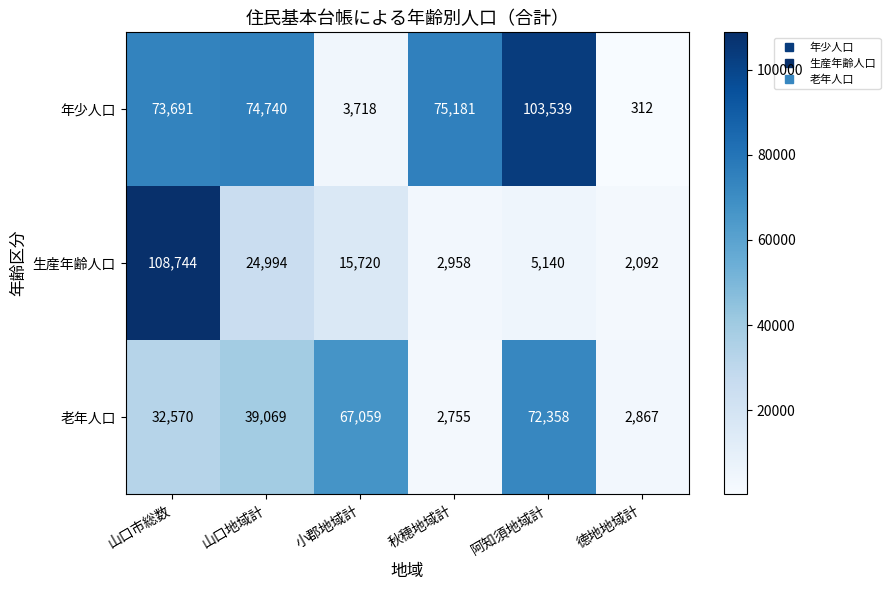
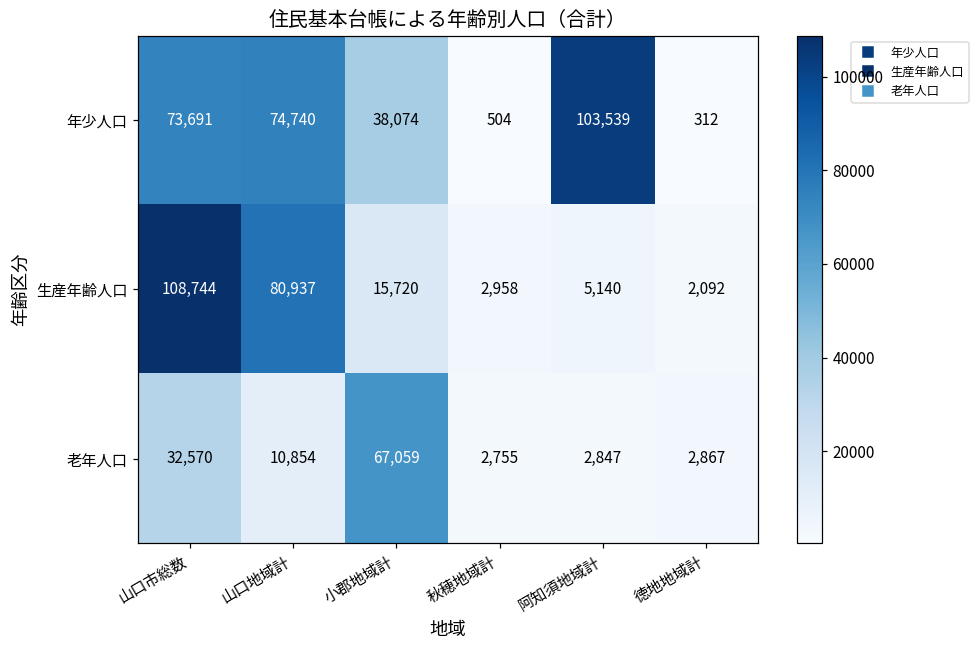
  {
    "年少人口": {
      "山口市総数": "73,691",
      "山口地域計": "74,740",
-     "小郡地域計": "3,718",
-     "秋穂地域計": "75,181",
+     "小郡地域計": "38,074",
+     "秋穂地域計": "504",
      "阿知須地域計": "103,539",
      "徳地地域計": "312"
    },
    "生産年齢人口": {
      "山口市総数": "108,744",
-     "山口地域計": "24,994",
+     "山口地域計": "80,937",
      "小郡地域計": "15,720",
      "秋穂地域計": "2,958",
      "阿知須地域計": "5,140",
      "徳地地域計": "2,092"
    },
    "老年人口": {
      "山口市総数": "32,570",
-     "山口地域計": "39,069",
+     "山口地域計": "10,854",
      "小郡地域計": "67,059",
      "秋穂地域計": "2,755",
-     "阿知須地域計": "72,358",
+     "阿知須地域計": "2,847",
      "徳地地域計": "2,867"
    }
  }
